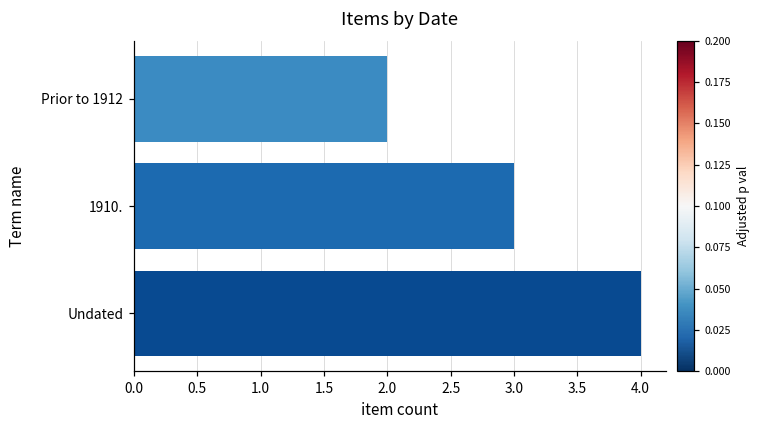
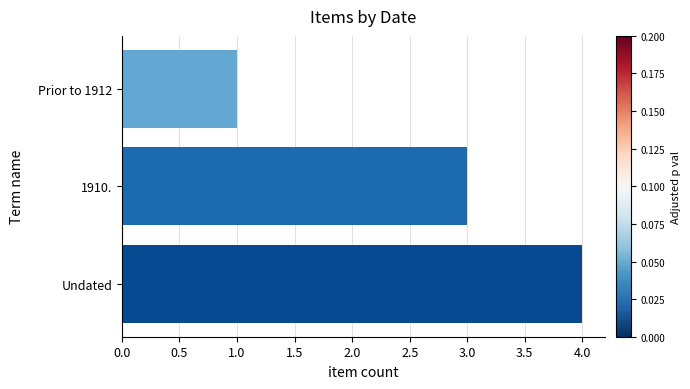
  {
-   "Prior to 1912": 2,
+   "Prior to 1912": 1,
    "1910.": 3,
    "Undated": 4
  }
